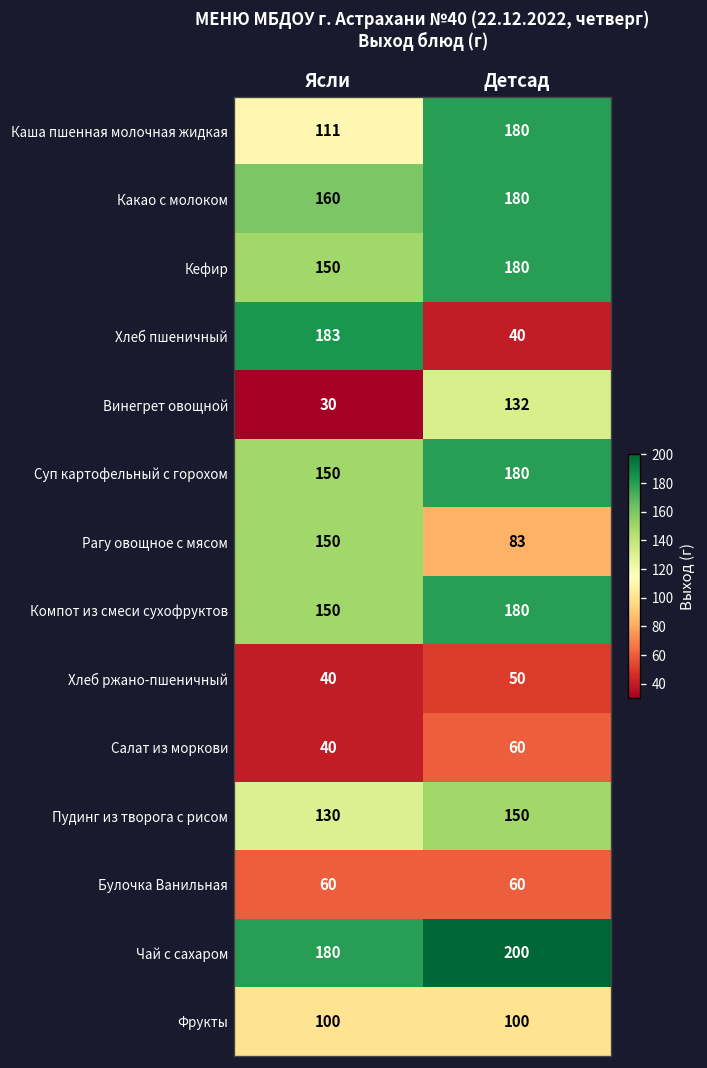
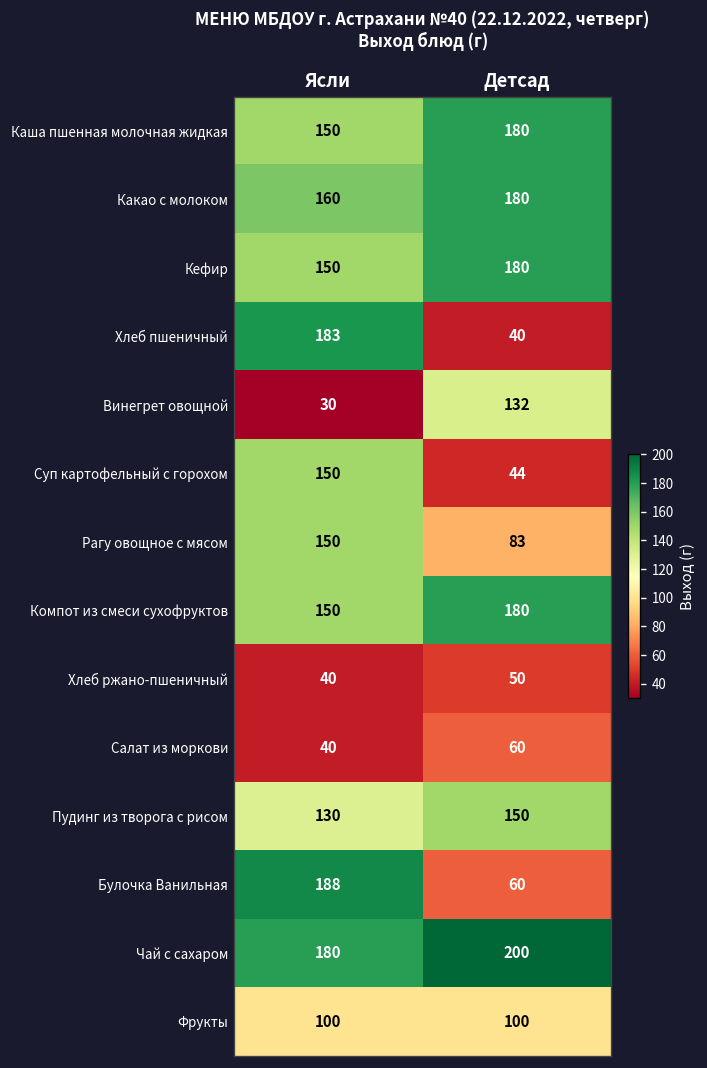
  {
    "Каша пшенная молочная жидкая": {
-     "Ясли": 111,
+     "Ясли": 150,
      "Детсад": 180
    },
    "Какао с молоком": {
      "Ясли": 160,
      "Детсад": 180
    },
    "Кефир": {
      "Ясли": 150,
      "Детсад": 180
    },
    "Хлеб пшеничный": {
      "Ясли": 183,
      "Детсад": 40
    },
    "Винегрет овощной": {
      "Ясли": 30,
      "Детсад": 132
    },
    "Суп картофельный с горохом": {
      "Ясли": 150,
-     "Детсад": 180
+     "Детсад": 44
    },
    "Рагу овощное с мясом": {
      "Ясли": 150,
      "Детсад": 83
    },
    "Компот из смеси сухофруктов": {
      "Ясли": 150,
      "Детсад": 180
    },
    "Хлеб ржано-пшеничный": {
      "Ясли": 40,
      "Детсад": 50
    },
    "Салат из моркови": {
      "Ясли": 40,
      "Детсад": 60
    },
    "Пудинг из творога с рисом": {
      "Ясли": 130,
      "Детсад": 150
    },
    "Булочка Ванильная": {
-     "Ясли": 60,
+     "Ясли": 188,
      "Детсад": 60
    },
    "Чай с сахаром": {
      "Ясли": 180,
      "Детсад": 200
    },
    "Фрукты": {
      "Ясли": 100,
      "Детсад": 100
    }
  }
